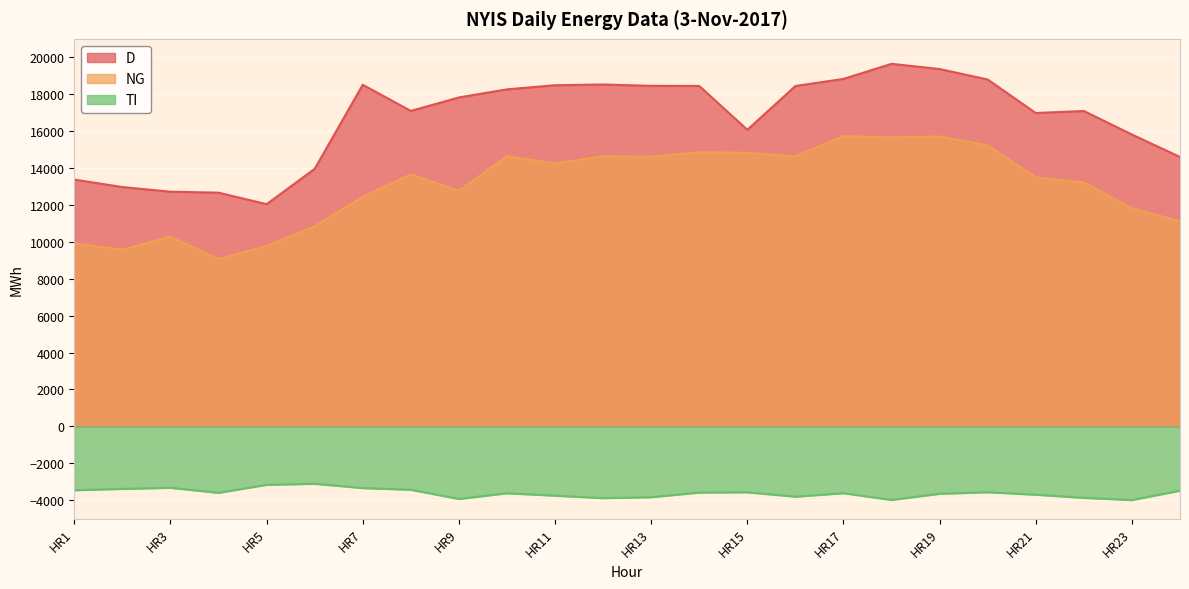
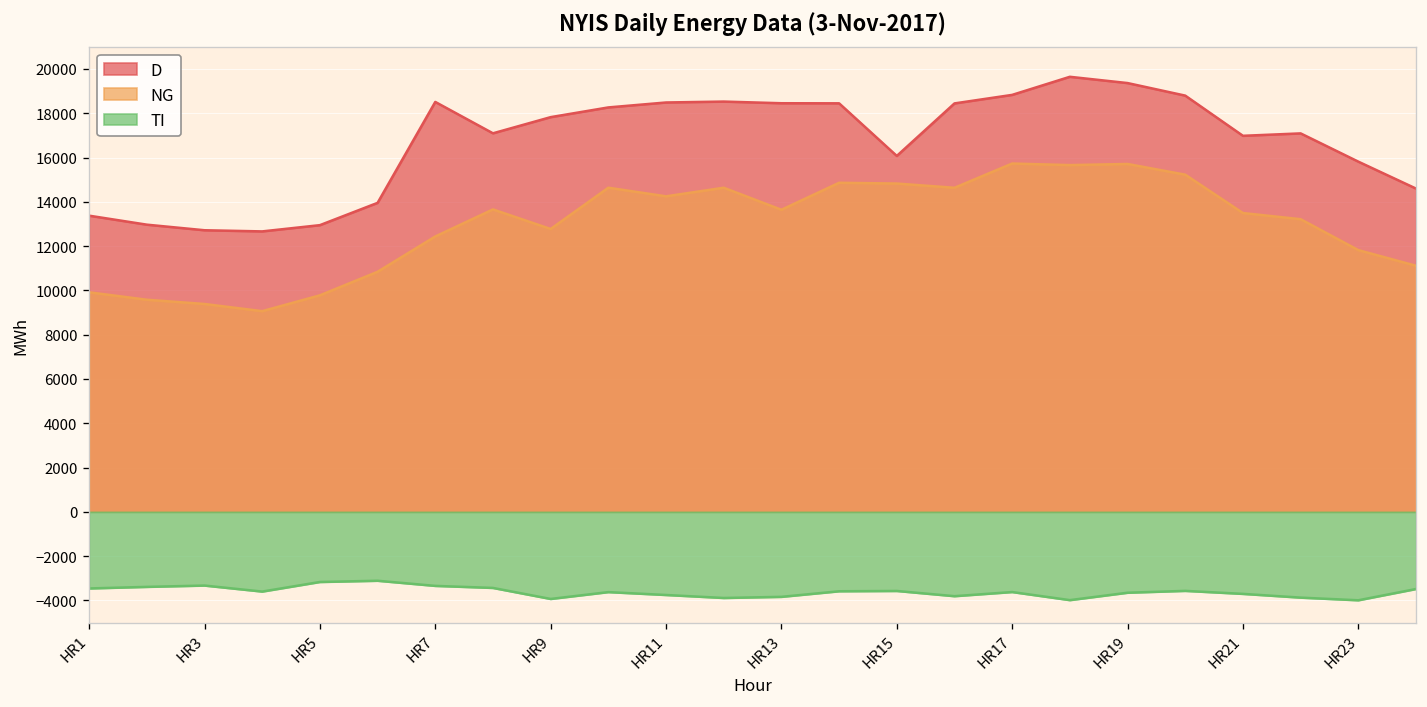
  {
    "D": {
      "HR1": 13400,
      "HR3": 12700,
-     "HR5": 12000,
+     "HR5": 12900,
      "HR7": 18500,
      "HR9": 17800,
      "HR11": 18500,
      "HR13": 18500,
      "HR15": 16100,
      "HR17": 18800,
      "HR19": 19400,
      "HR21": 17000,
      "HR23": 15800
    },
    "NG": {
      "HR1": 9900,
-     "HR3": 10300,
+     "HR3": 9400,
      "HR5": 9800,
      "HR7": 12400,
      "HR9": 12800,
      "HR11": 14200,
-     "HR13": 14600,
+     "HR13": 13600,
      "HR15": 14800,
      "HR17": 15700,
      "HR19": 15700,
      "HR21": 13500,
      "HR23": 11800
    }
  }
